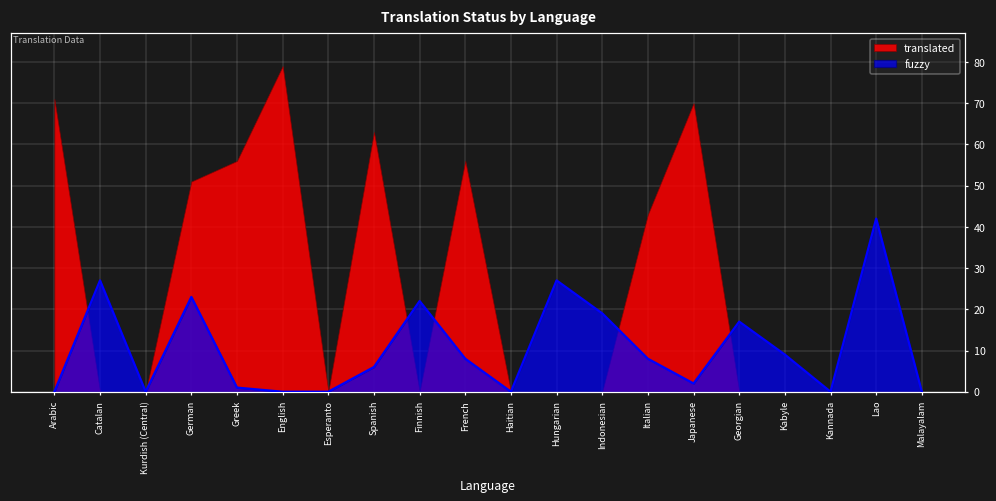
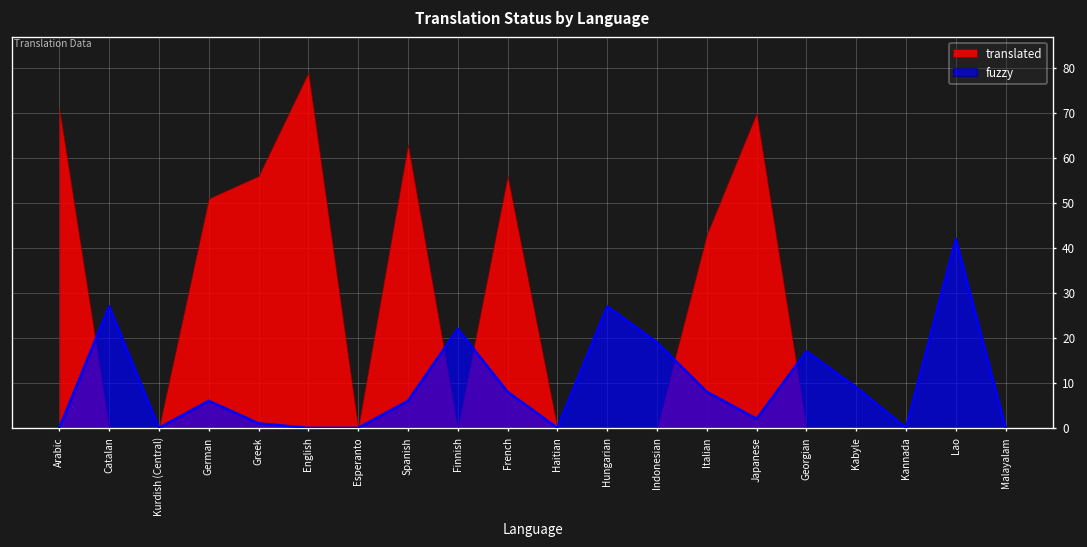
  {
    "translated": {
      "Arabic": 71,
      "Catalan": 0,
      "German": 51,
      "Greek": 56,
      "English": 79,
      "Spanish": 63,
      "Finnish": 0,
      "French": 56,
      "Hungarian": 0,
      "Indonesian": 0,
      "Italian": 43,
      "Japanese": 70,
      "Georgian": 0,
      "Kabyle": 0,
      "Lao": 0
    },
    "fuzzy": {
      "Arabic": 0,
      "Catalan": 27,
-     "German": 23,
+     "German": 6,
      "Greek": 1,
      "English": 0,
      "Spanish": 6,
      "Finnish": 22,
      "French": 8,
      "Hungarian": 27,
      "Indonesian": 19,
      "Italian": 8,
      "Japanese": 2,
      "Georgian": 17,
      "Kabyle": 9,
      "Lao": 42
    }
  }
